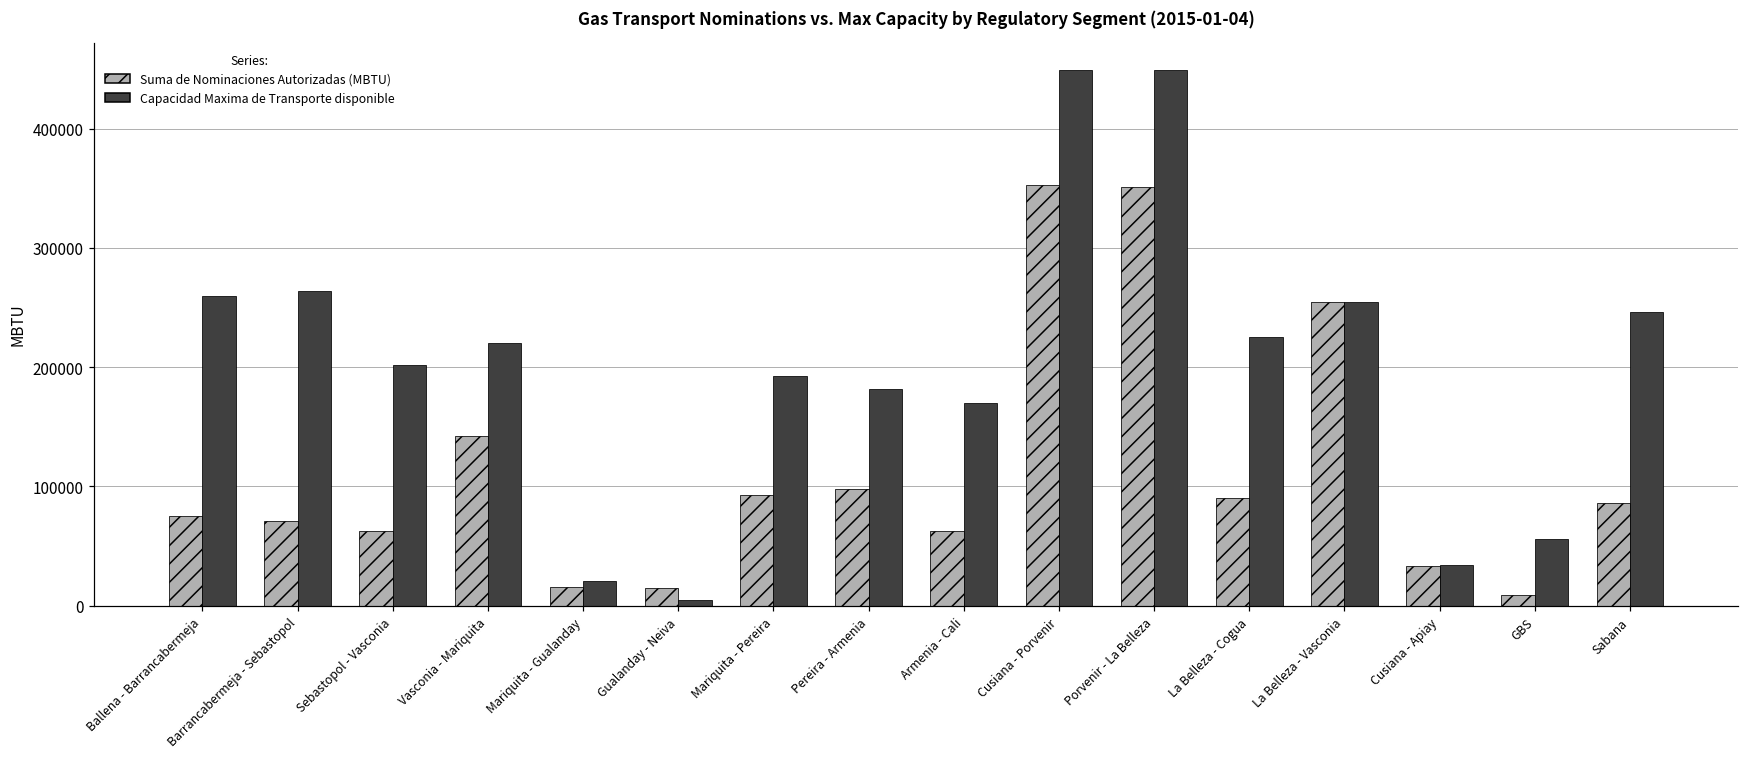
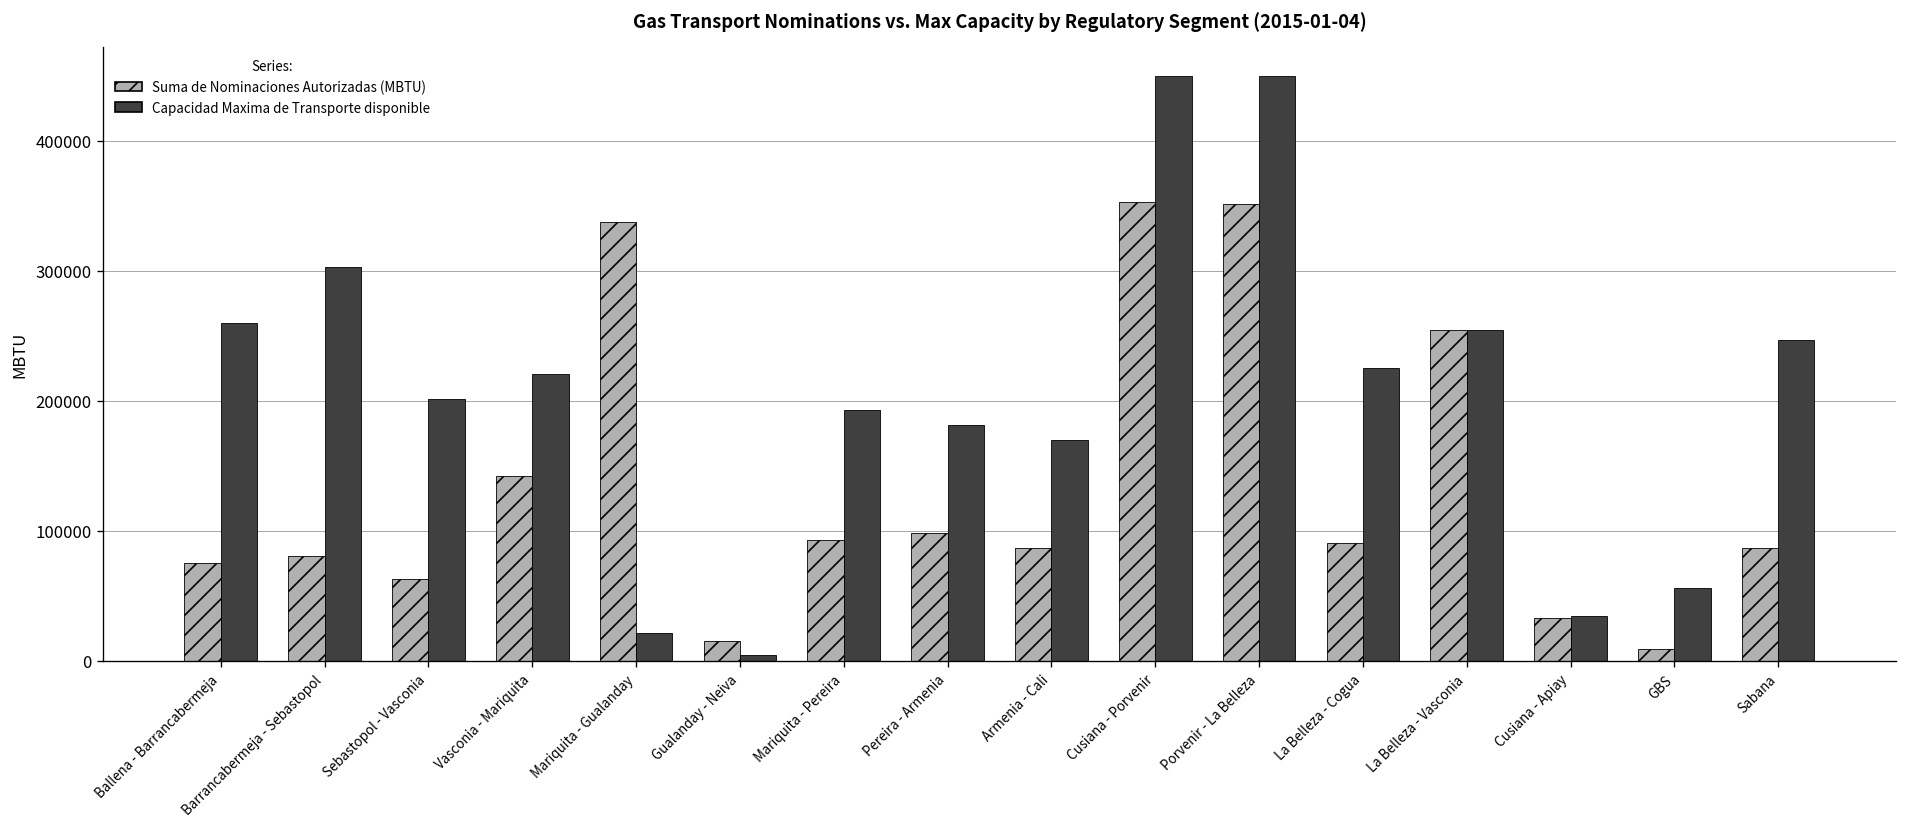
  {
    "Suma de Nominaciones Autorizadas (MBTU)": {
      "Ballena - Barrancabermeja": 75000,
-     "Barrancabermeja - Sebastopol": 71000,
+     "Barrancabermeja - Sebastopol": 81000,
      "Sebastopol - Vasconia": 63000,
      "Vasconia - Mariquita": 142000,
-     "Mariquita - Gualanday": 16000,
+     "Mariquita - Gualanday": 337000,
      "Gualanday - Neiva": 15000,
      "Mariquita - Pereira": 92000,
      "Pereira - Armenia": 98000,
-     "Armenia - Cali": 62000,
+     "Armenia - Cali": 86000,
      "Cusiana - Porvenir": 353000,
      "Porvenir - La Belleza": 351000,
      "La Belleza - Cogua": 90000,
      "La Belleza - Vasconia": 255000,
      "Cusiana - Apiay": 33000,
      "GBS": 9000,
      "Sabana": 86000
    },
    "Capacidad Maxima de Transporte disponible": {
      "Ballena - Barrancabermeja": 259000,
-     "Barrancabermeja - Sebastopol": 264000,
+     "Barrancabermeja - Sebastopol": 303000,
      "Sebastopol - Vasconia": 202000,
      "Vasconia - Mariquita": 220000,
      "Mariquita - Gualanday": 21000,
      "Gualanday - Neiva": 5000,
      "Mariquita - Pereira": 193000,
      "Pereira - Armenia": 181000,
      "Armenia - Cali": 170000,
      "Cusiana - Porvenir": 450000,
      "Porvenir - La Belleza": 450000,
      "La Belleza - Cogua": 225000,
      "La Belleza - Vasconia": 255000,
      "Cusiana - Apiay": 34000,
      "GBS": 56000,
      "Sabana": 247000
    }
  }
